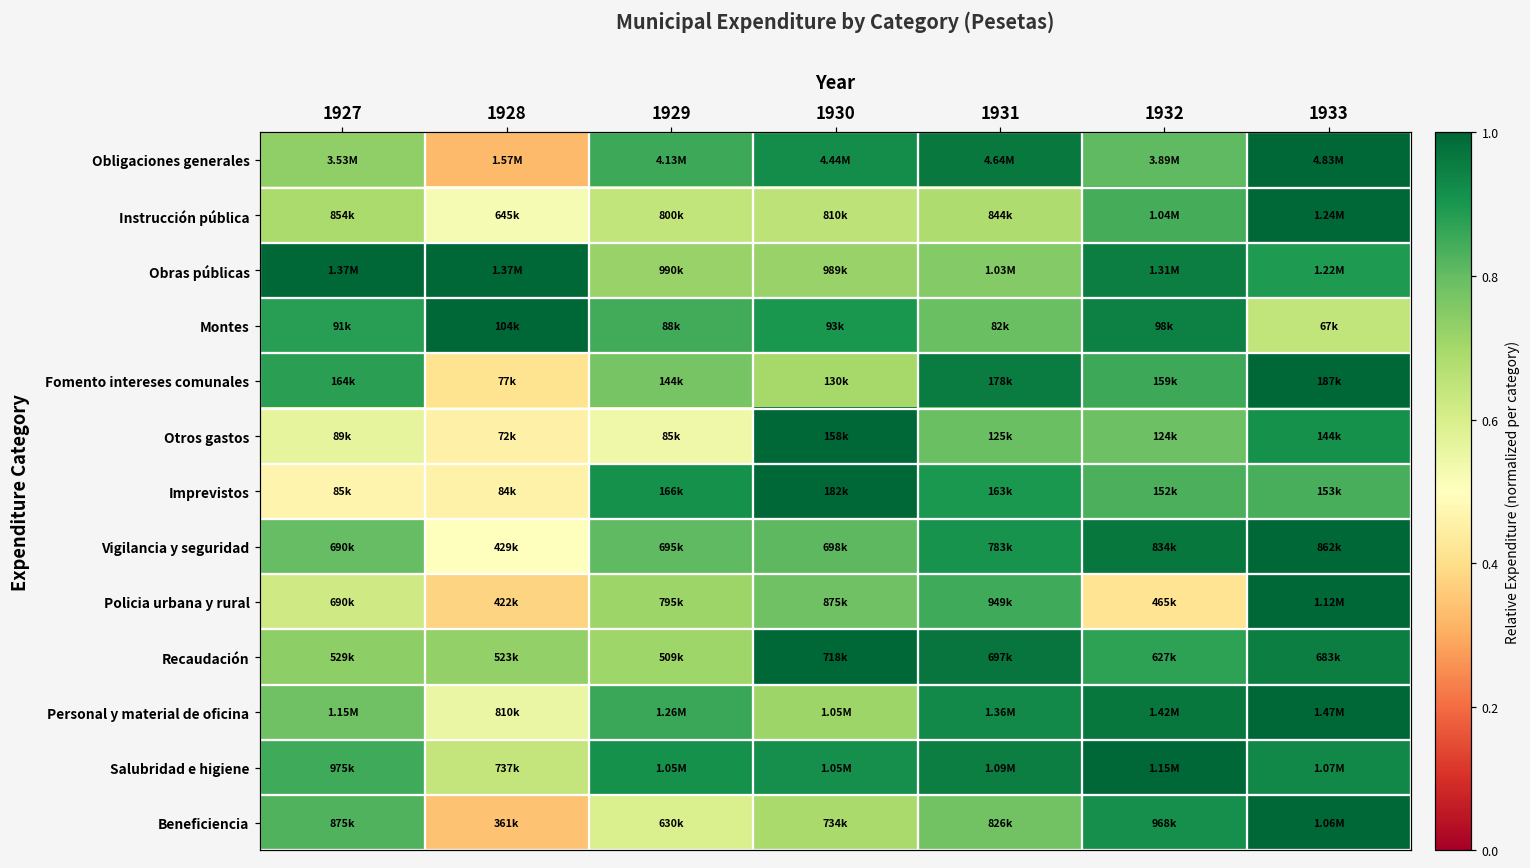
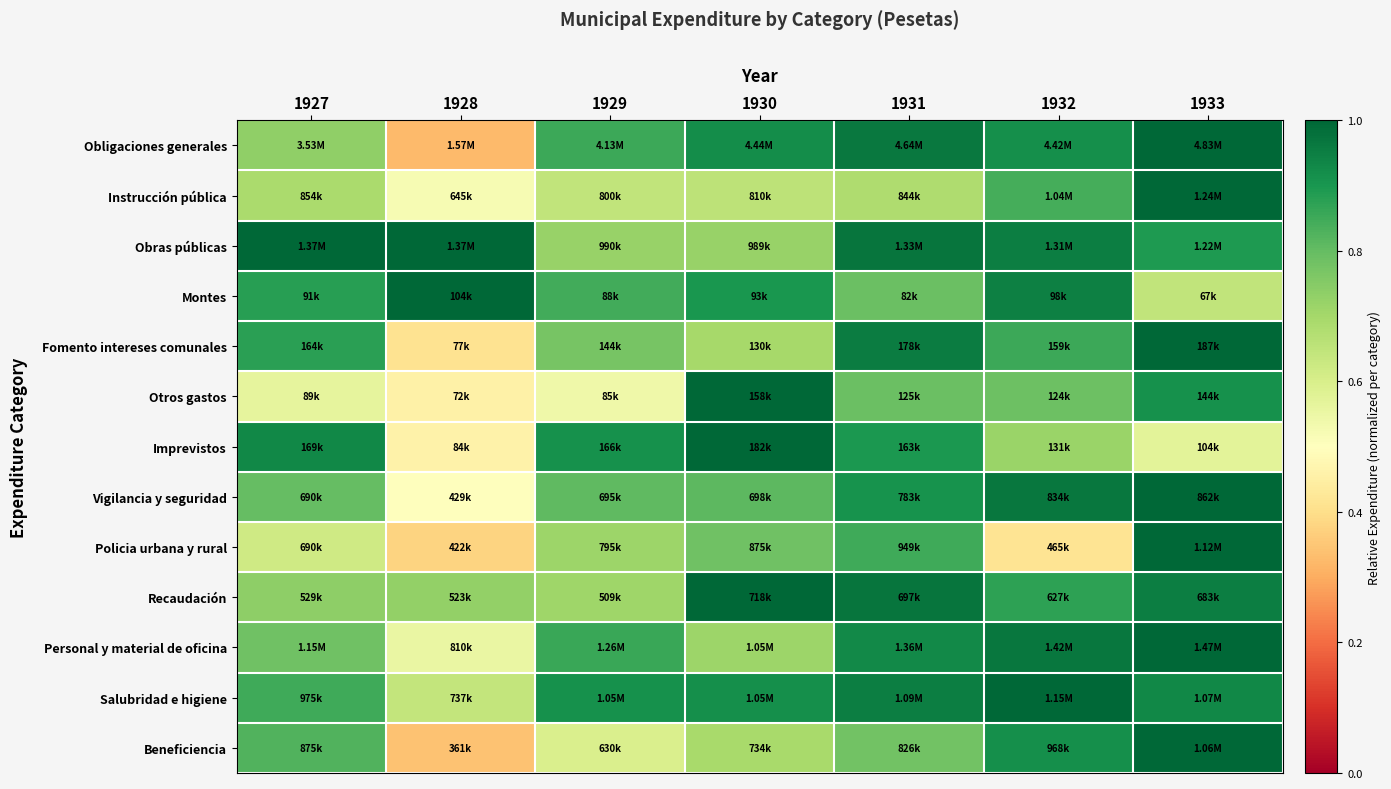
  {
    "Obligaciones generales": {
      "1927": "3.53M",
      "1928": "1.57M",
      "1929": "4.13M",
      "1930": "4.44M",
      "1931": "4.64M",
-     "1932": "3.89M",
+     "1932": "4.42M",
      "1933": "4.83M"
    },
    "Instrucción pública": {
      "1927": "854k",
      "1928": "645k",
      "1929": "800k",
      "1930": "810k",
      "1931": "844k",
      "1932": "1.04M",
      "1933": "1.24M"
    },
    "Obras públicas": {
      "1927": "1.37M",
      "1928": "1.37M",
      "1929": "990k",
      "1930": "989k",
-     "1931": "1.03M",
+     "1931": "1.33M",
      "1932": "1.31M",
      "1933": "1.22M"
    },
    "Montes": {
      "1927": "91k",
      "1928": "104k",
      "1929": "88k",
      "1930": "93k",
      "1931": "82k",
      "1932": "98k",
      "1933": "67k"
    },
    "Fomento intereses comunales": {
      "1927": "164k",
      "1928": "77k",
      "1929": "144k",
      "1930": "130k",
      "1931": "178k",
      "1932": "159k",
      "1933": "187k"
    },
    "Otros gastos": {
      "1927": "89k",
      "1928": "72k",
      "1929": "85k",
      "1930": "158k",
      "1931": "125k",
      "1932": "124k",
      "1933": "144k"
    },
    "Imprevistos": {
-     "1927": "85k",
+     "1927": "169k",
      "1928": "84k",
      "1929": "166k",
      "1930": "182k",
      "1931": "163k",
-     "1932": "152k",
-     "1933": "153k"
+     "1932": "131k",
+     "1933": "104k"
    },
    "Vigilancia y seguridad": {
      "1927": "690k",
      "1928": "429k",
      "1929": "695k",
      "1930": "698k",
      "1931": "783k",
      "1932": "834k",
      "1933": "862k"
    },
    "Policia urbana y rural": {
      "1927": "690k",
      "1928": "422k",
      "1929": "795k",
      "1930": "875k",
      "1931": "949k",
      "1932": "465k",
      "1933": "1.12M"
    },
    "Recaudación": {
      "1927": "529k",
      "1928": "523k",
      "1929": "509k",
      "1930": "718k",
      "1931": "697k",
      "1932": "627k",
      "1933": "683k"
    },
    "Personal y material de oficina": {
      "1927": "1.15M",
      "1928": "810k",
      "1929": "1.26M",
      "1930": "1.05M",
      "1931": "1.36M",
      "1932": "1.42M",
      "1933": "1.47M"
    },
    "Salubridad e higiene": {
      "1927": "975k",
      "1928": "737k",
      "1929": "1.05M",
      "1930": "1.05M",
      "1931": "1.09M",
      "1932": "1.15M",
      "1933": "1.07M"
    },
    "Beneficiencia": {
      "1927": "875k",
      "1928": "361k",
      "1929": "630k",
      "1930": "734k",
      "1931": "826k",
      "1932": "968k",
      "1933": "1.06M"
    }
  }
